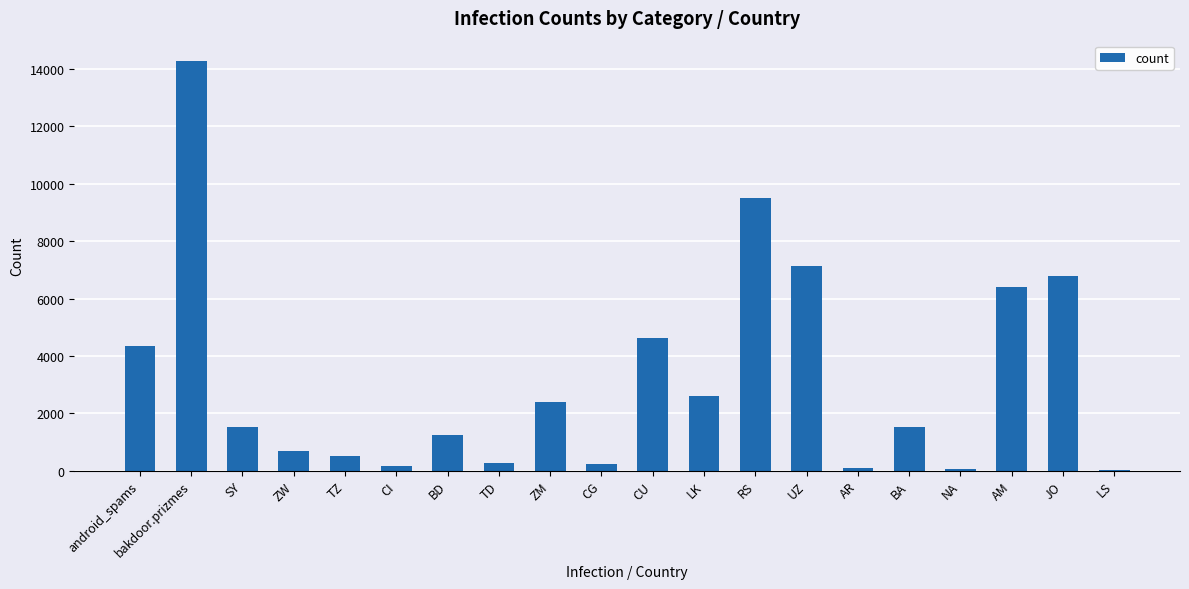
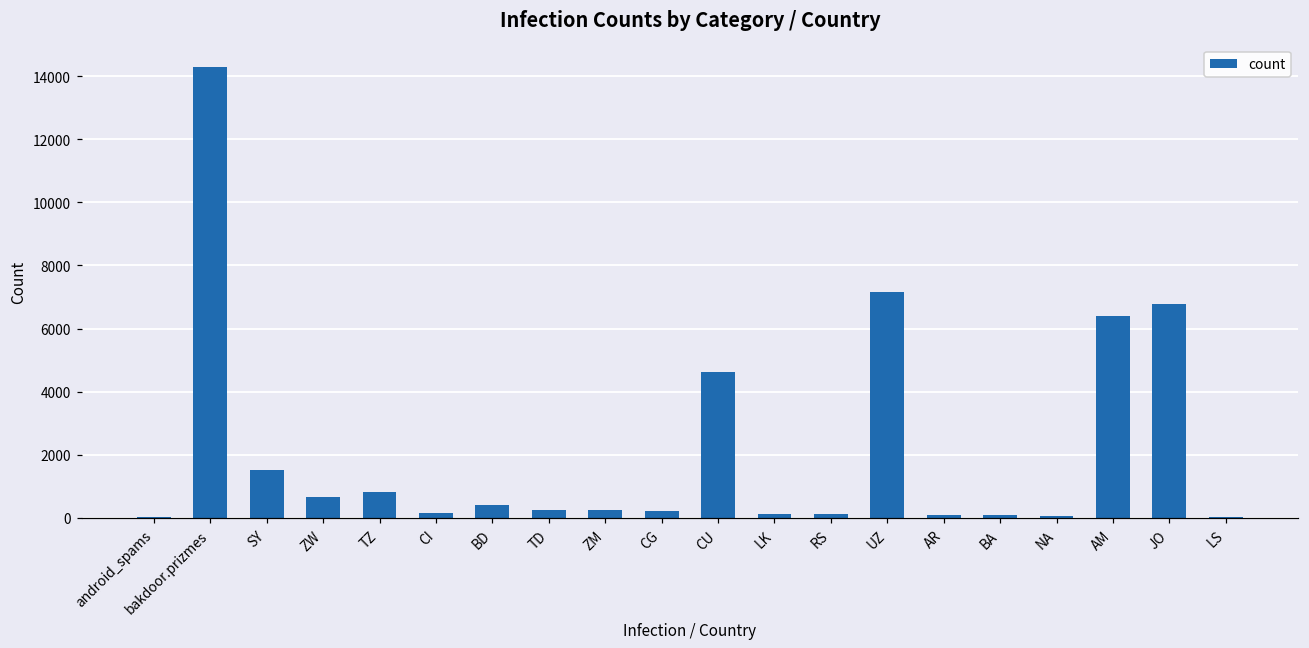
  {
-   "android_spams": 4400,
+   "android_spams": 0,
    "bakdoor.prizmes": 14300,
    "SY": 1500,
    "ZW": 700,
-   "TZ": 500,
+   "TZ": 800,
    "CI": 200,
-   "BD": 1300,
+   "BD": 400,
    "TD": 300,
-   "ZM": 2400,
+   "ZM": 200,
    "CG": 200,
    "CU": 4600,
-   "LK": 2600,
-   "RS": 9500,
+   "LK": 100,
+   "RS": 100,
    "UZ": 7100,
    "AR": 100,
-   "BA": 1500,
+   "BA": 100,
    "AM": 6400,
    "JO": 6800
  }
